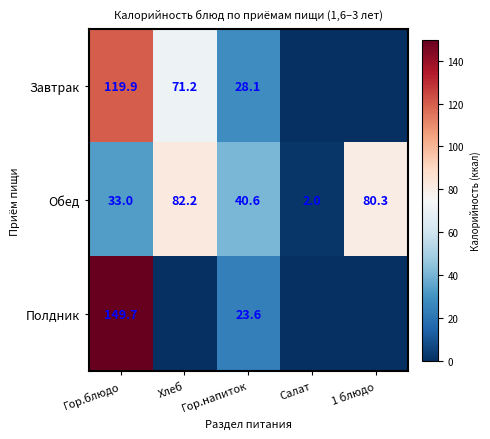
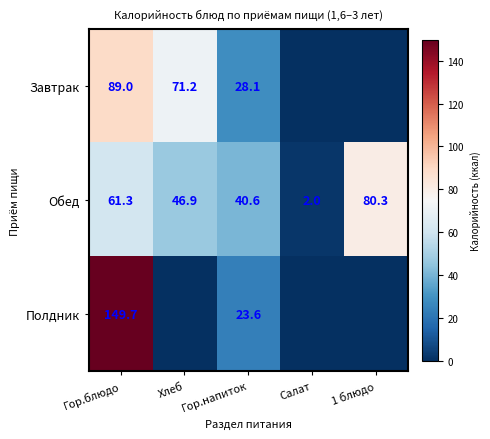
  {
    "Завтрак": {
-     "Гор.блюдо": 119.9,
+     "Гор.блюдо": 89.0,
      "Хлеб": 71.2,
      "Гор.напиток": 28.1
    },
    "Обед": {
-     "Гор.блюдо": 33.0,
-     "Хлеб": 82.2,
+     "Гор.блюдо": 61.3,
+     "Хлеб": 46.9,
      "Гор.напиток": 40.6,
      "Салат": 2.0,
      "1 блюдо": 80.3
    },
    "Полдник": {
      "Гор.блюдо": 149.7,
      "Гор.напиток": 23.6
    }
  }
